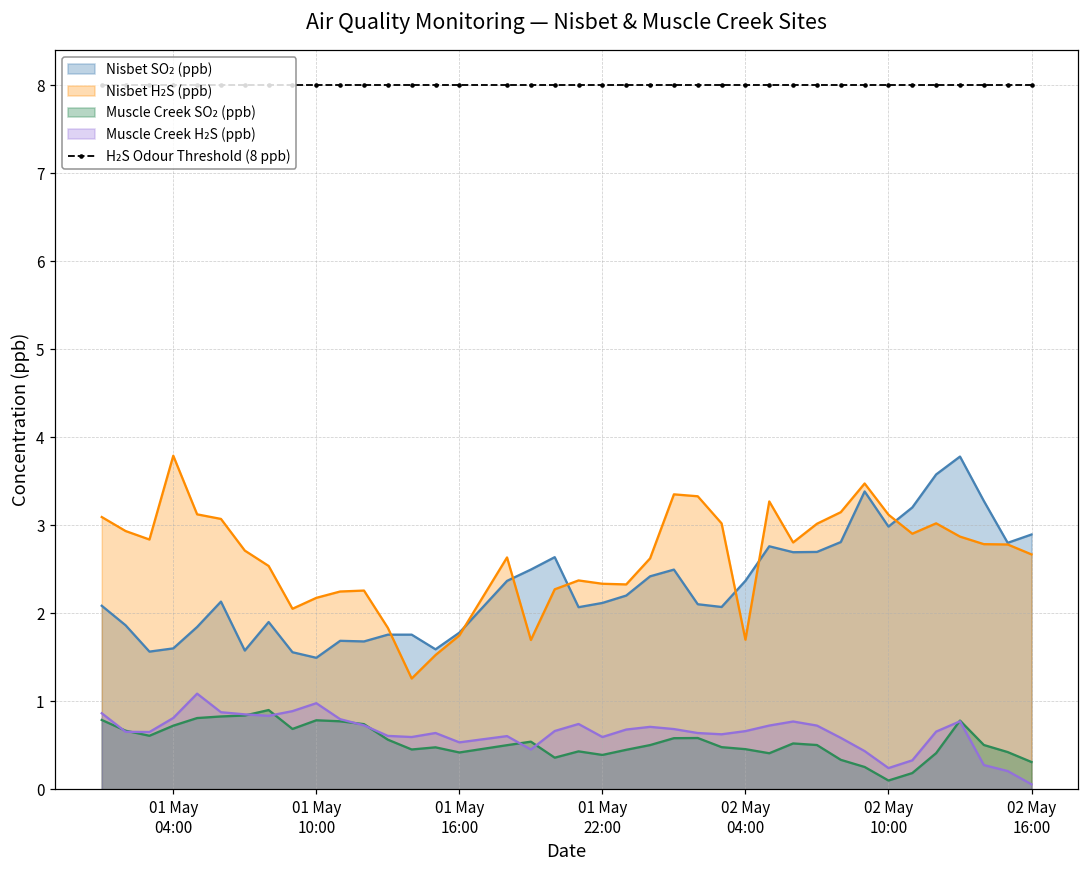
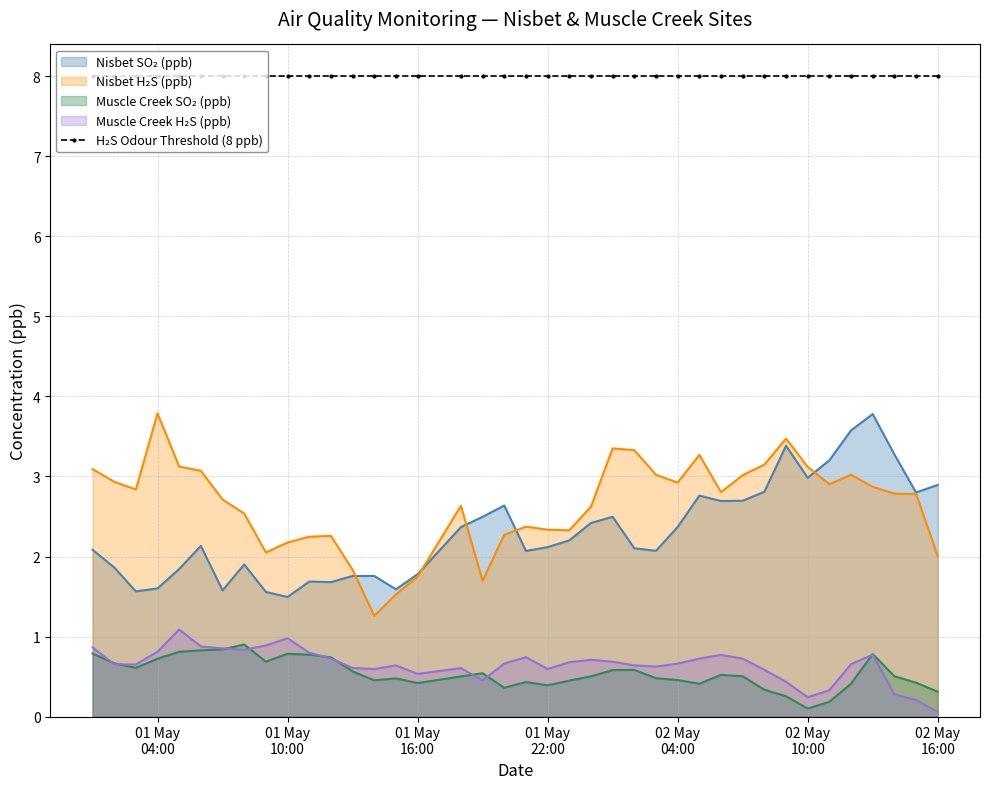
  {
    "Nisbet H₂S (ppb)": {
      "01 May 04:00": 3.8,
      "01 May 10:00": 2.2,
      "01 May 22:00": 2.3,
-     "02 May 04:00": 1.7,
+     "02 May 04:00": 2.9,
      "02 May 10:00": 3.1,
-     "02 May 16:00": 2.7
+     "02 May 16:00": 2.0
    },
    "H₂S Odour Threshold (8 ppb)": {
      "01 May 10:00": 8.0,
      "01 May 16:00": 8.0,
      "01 May 22:00": 8.0,
      "02 May 04:00": 8.0,
      "02 May 10:00": 8.0,
      "02 May 16:00": 8.0
    }
  }
